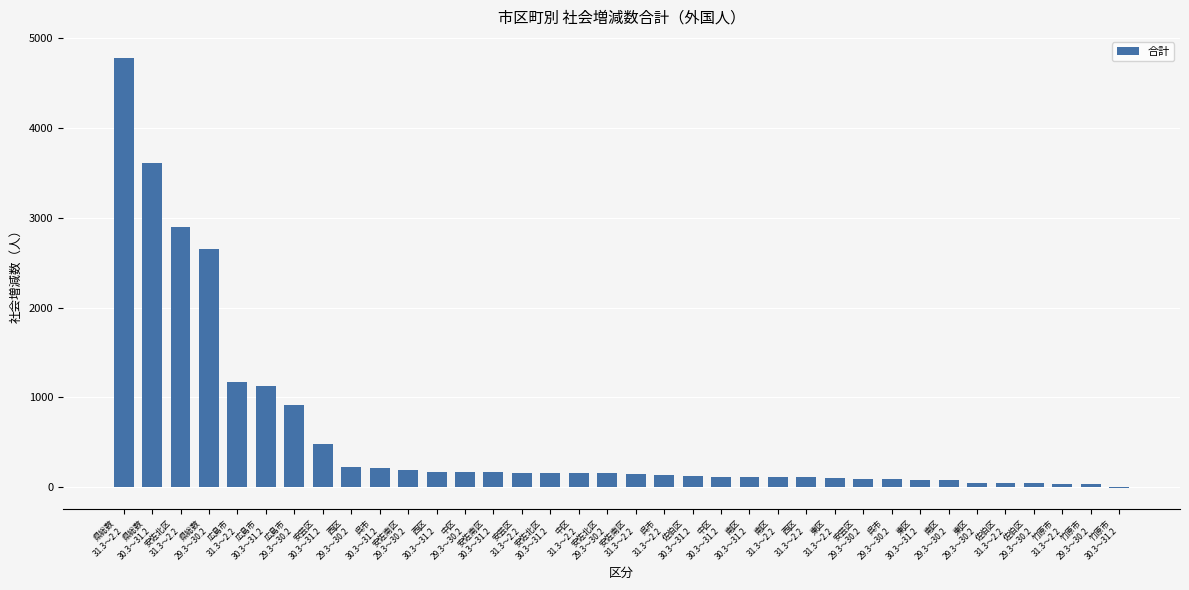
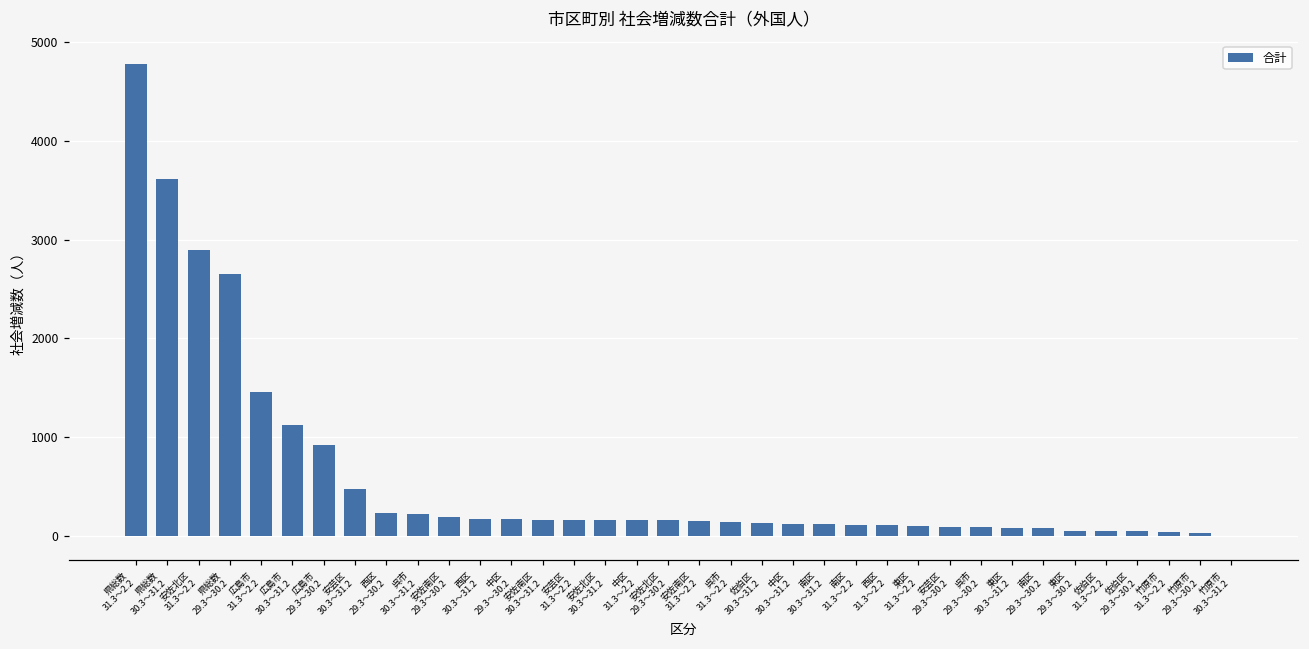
  {
    "県総数 31.3～2.2": 4800,
    "県総数 30.3～31.2": 3600,
    "安佐北区 31.3～2.2": 2900,
    "県総数 29.3～30.2": 2700,
-   "広島市 31.3～2.2": 1200,
+   "広島市 31.3～2.2": 1500,
    "広島市 30.3～31.2": 1100,
    "広島市 29.3～30.2": 900,
    "安芸区 30.3～31.2": 500,
    "西区 29.3～30.2": 200,
    "呉市 30.3～31.2": 200,
    "安佐南区 29.3～30.2": 200,
    "西区 30.3～31.2": 200,
    "中区 29.3～30.2": 200,
    "安佐南区 30.3～31.2": 200,
    "安芸区 31.3～2.2": 200,
    "安佐北区 30.3～31.2": 200,
    "中区 31.3～2.2": 200,
    "安佐北区 29.3～30.2": 200,
    "安佐南区 31.3～2.2": 200,
    "呉市 31.3～2.2": 100,
    "佐伯区 30.3～31.2": 100,
    "中区 30.3～31.2": 100,
    "南区 30.3～31.2": 100,
    "南区 31.3～2.2": 100,
    "西区 31.3～2.2": 100,
    "東区 31.3～2.2": 100,
    "安芸区 29.3～30.2": 100,
    "呉市 29.3～30.2": 100,
    "東区 30.3～31.2": 100,
    "南区 29.3～30.2": 100,
    "東区 29.3～30.2": 100,
    "佐伯区 31.3～2.2": 0,
    "佐伯区 29.3～30.2": 0,
    "竹原市 31.3～2.2": 0,
    "竹原市 29.3～30.2": 0
  }
